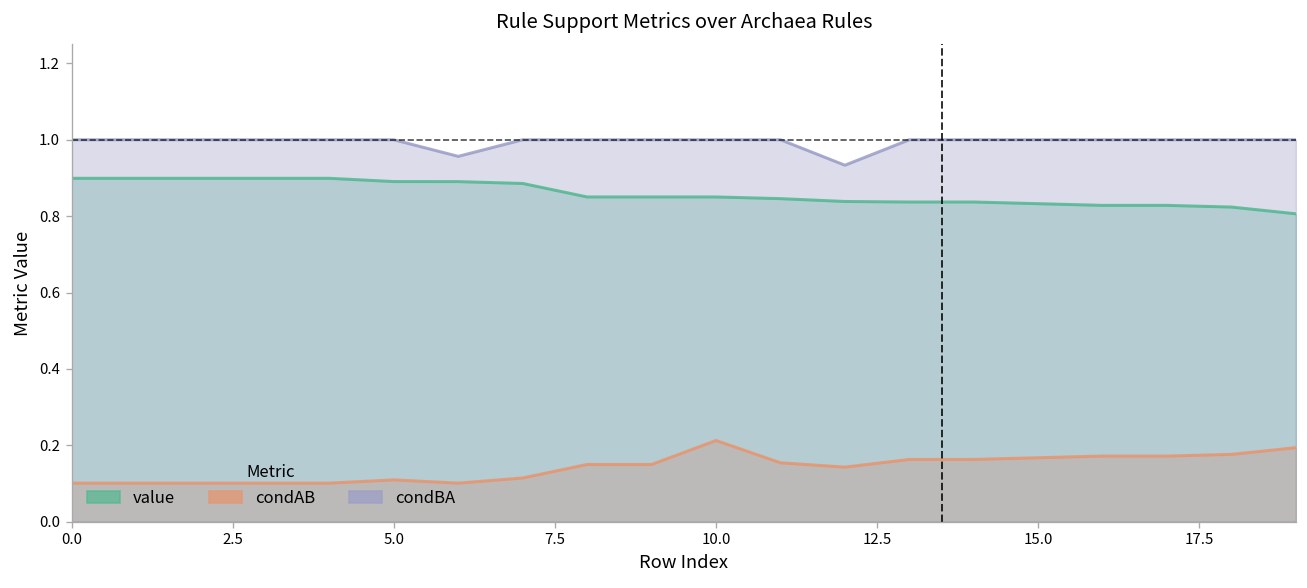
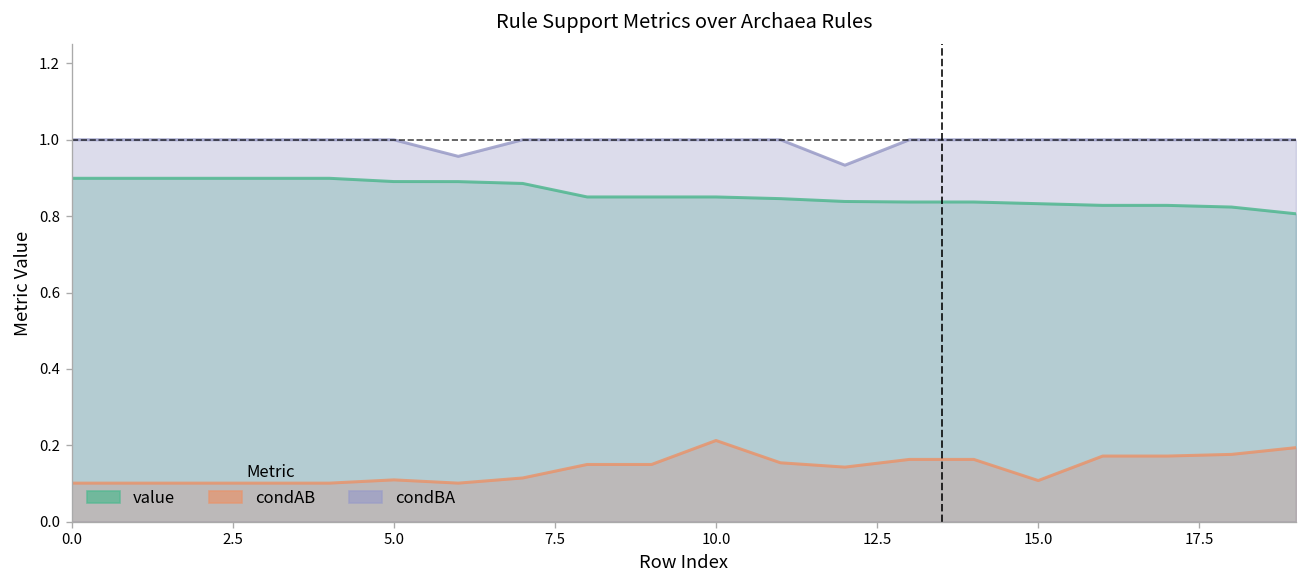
  {
    "condAB": {
      "0.0": 0.10,
      "5.0": 0.11,
      "10.0": 0.21,
-     "15.0": 0.17
+     "15.0": 0.11
    }
  }
